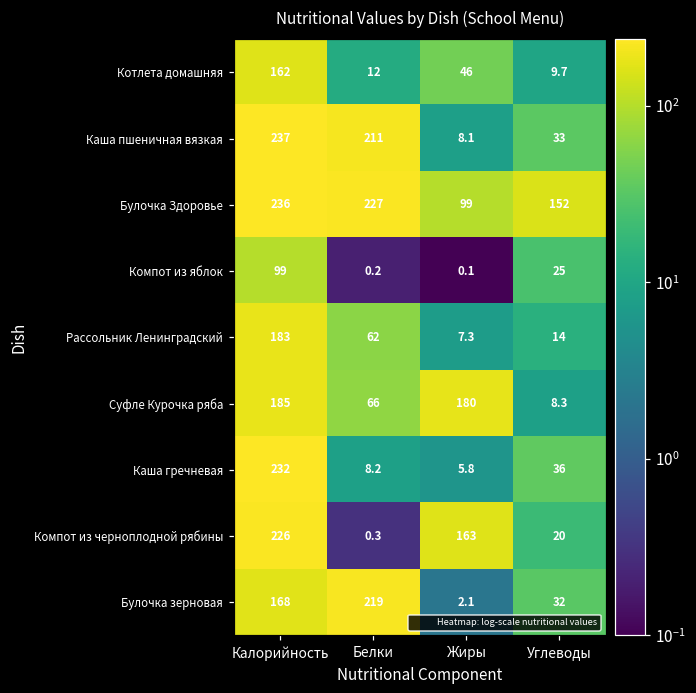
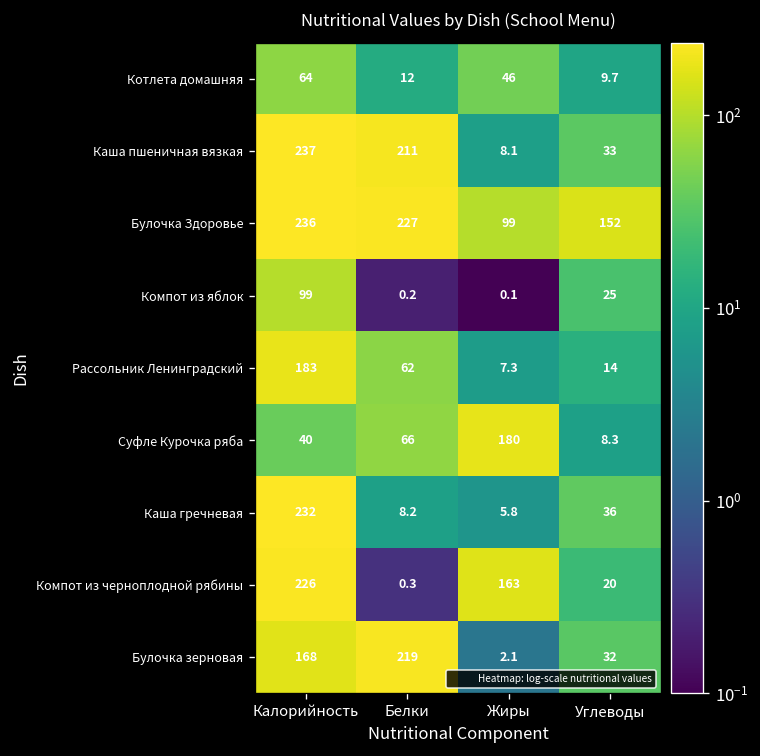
  {
    "Котлета домашняя": {
-     "Калорийность": 162,
+     "Калорийность": 64,
      "Белки": 12,
      "Жиры": 46,
      "Углеводы": 9.7
    },
    "Каша пшеничная вязкая": {
      "Калорийность": 237,
      "Белки": 211,
      "Жиры": 8.1,
      "Углеводы": 33
    },
    "Булочка Здоровье": {
      "Калорийность": 236,
      "Белки": 227,
      "Жиры": 99,
      "Углеводы": 152
    },
    "Компот из яблок": {
      "Калорийность": 99,
      "Белки": 0.2,
      "Жиры": 0.1,
      "Углеводы": 25
    },
    "Рассольник Ленинградский": {
      "Калорийность": 183,
      "Белки": 62,
      "Жиры": 7.3,
      "Углеводы": 14
    },
    "Суфле Курочка ряба": {
-     "Калорийность": 185,
+     "Калорийность": 40,
      "Белки": 66,
      "Жиры": 180,
      "Углеводы": 8.3
    },
    "Каша гречневая": {
      "Калорийность": 232,
      "Белки": 8.2,
      "Жиры": 5.8,
      "Углеводы": 36
    },
    "Компот из черноплодной рябины": {
      "Калорийность": 226,
      "Белки": 0.3,
      "Жиры": 163,
      "Углеводы": 20
    },
    "Булочка зерновая": {
      "Калорийность": 168,
      "Белки": 219,
      "Жиры": 2.1,
      "Углеводы": 32
    }
  }
